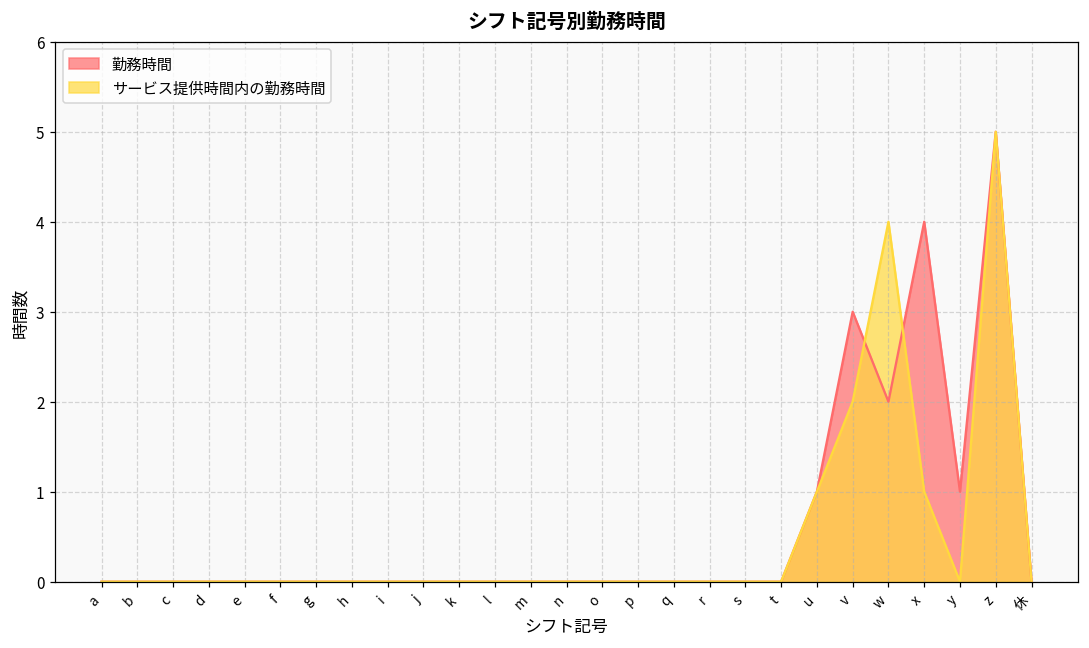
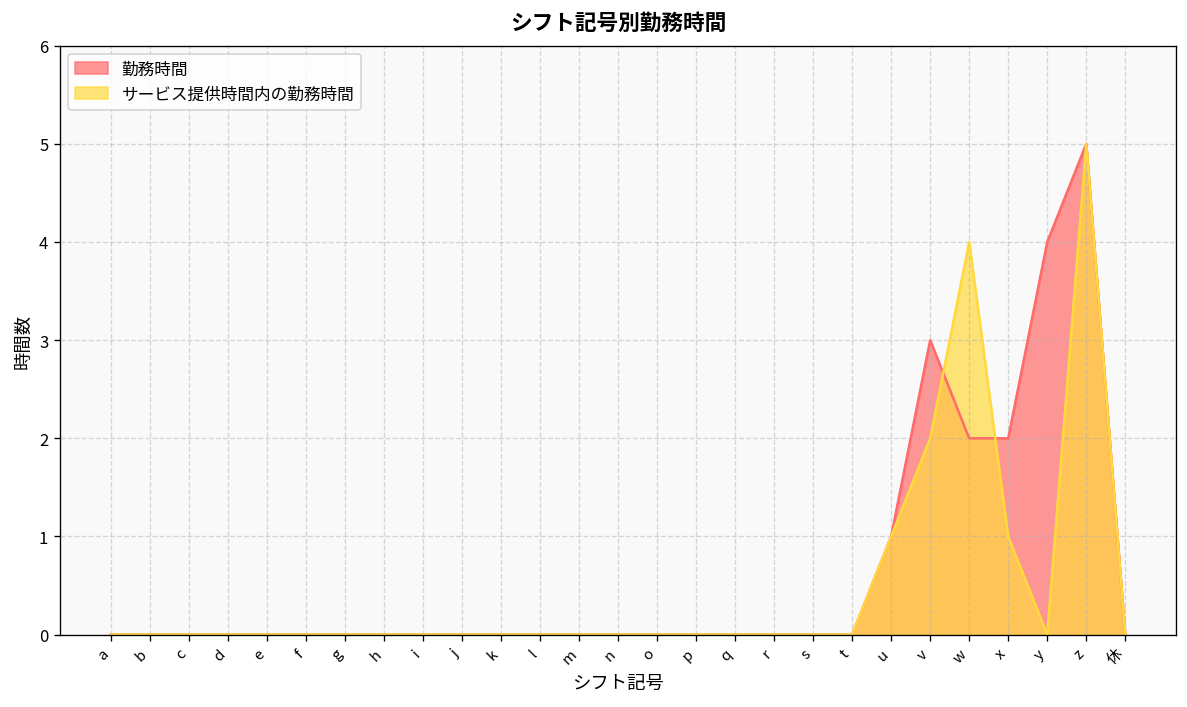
  {
    "勤務時間": {
      "v": 3,
      "w": 2,
-     "x": 4,
-     "y": 1
+     "x": 2,
+     "y": 4
    },
    "サービス提供時間内の勤務時間": {
      "v": 2,
      "w": 4,
      "x": 1,
      "y": 0
    }
  }
